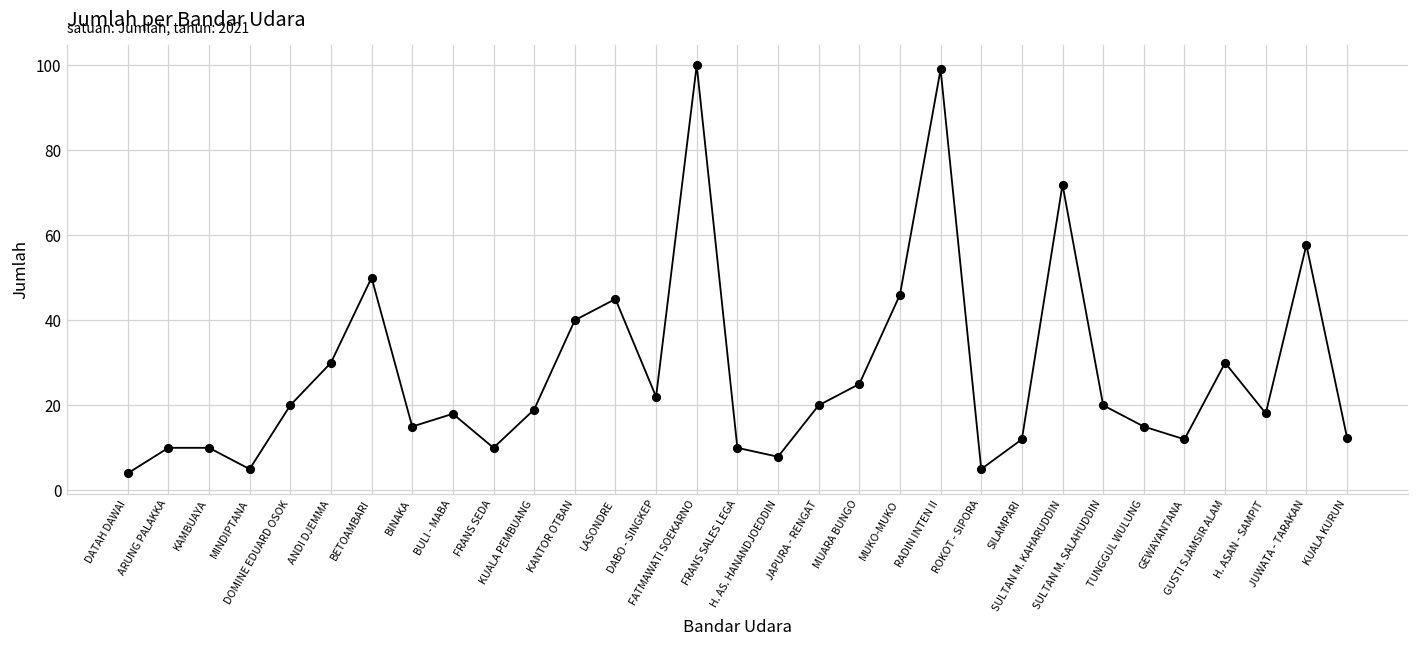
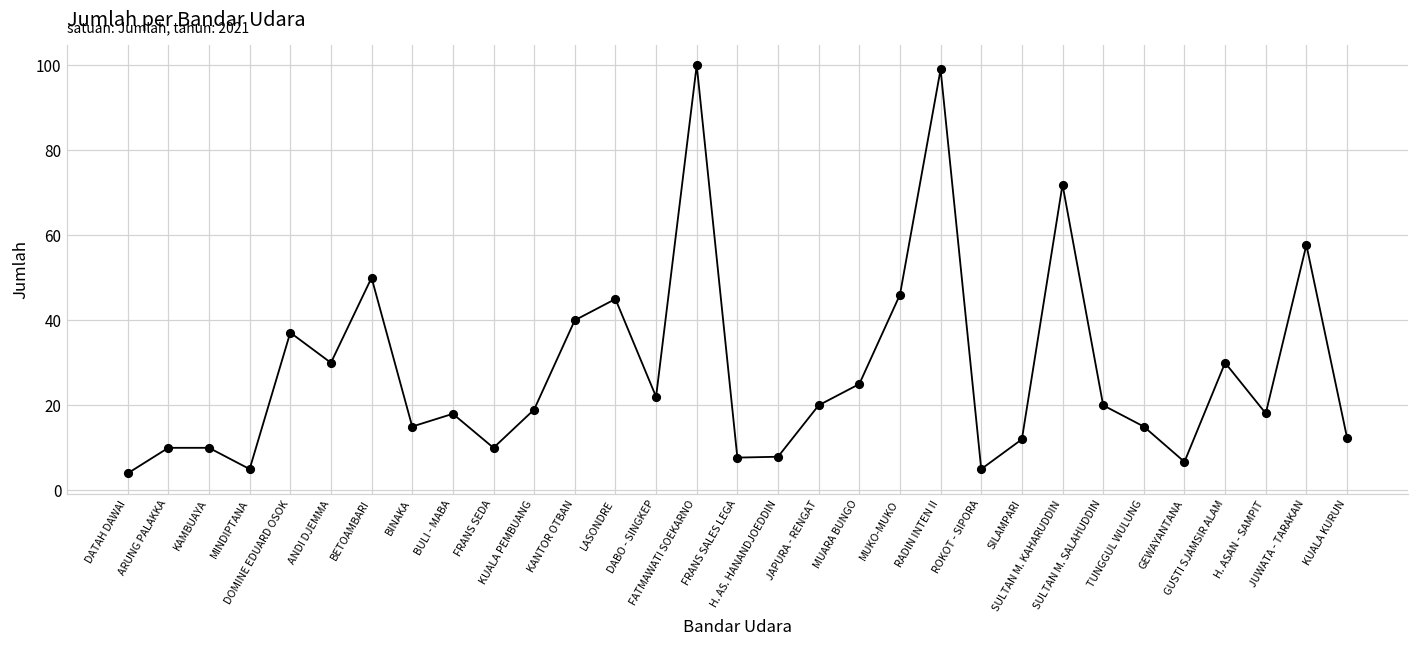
  {
    "DATAH DAWAI": 4,
    "ARUNG PALAKKA": 10,
    "KAMBUAYA": 10,
    "MINDIPTANA": 5,
-   "DOMINE EDUARD OSOK": 20,
+   "DOMINE EDUARD OSOK": 37,
    "ANDI DJEMMA": 30,
    "BETOAMBARI": 50,
    "BINAKA": 15,
    "BULI - MABA": 18,
    "FRANS SEDA": 10,
    "KUALA PEMBUANG": 19,
    "KANTOR OTBAN": 40,
    "LASONDRE": 45,
    "DABO - SINGKEP": 22,
    "FATMAWATI SOEKARNO": 100,
-   "FRANS SALES LEGA": 10,
+   "FRANS SALES LEGA": 8,
    "H. AS. HANANDJOEDDIN": 8,
    "JAPURA - RENGAT": 20,
    "MUARA BUNGO": 25,
    "MUKO-MUKO": 46,
    "RADIN INTEN II": 99,
    "ROKOT - SIPORA": 5,
    "SILAMPARI": 12,
    "SULTAN M. KAHARUDDIN": 72,
    "SULTAN M. SALAHUDDIN": 20,
    "TUNGGUL WULUNG": 15,
-   "GEWAYANTANA": 12,
+   "GEWAYANTANA": 7,
    "GUSTI SJAMSIR ALAM": 30,
    "H. ASAN - SAMPIT": 18,
    "JUWATA - TARAKAN": 58,
    "KUALA KURUN": 12
  }
